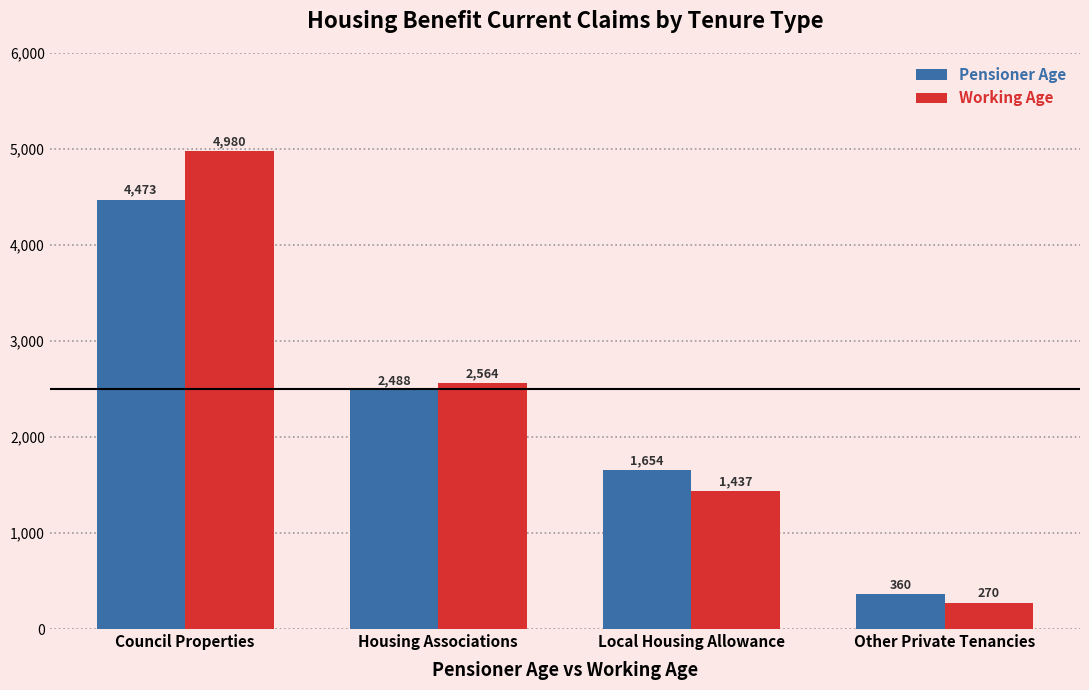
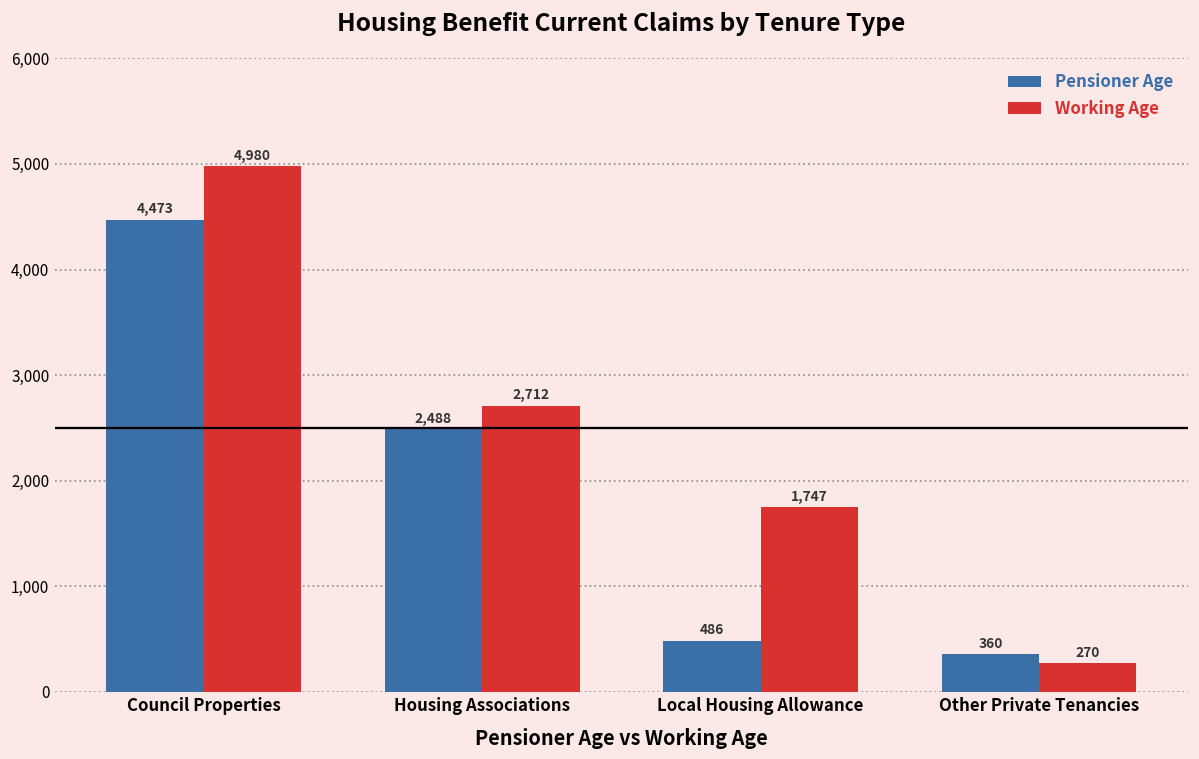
  {
    "Pensioner Age": {
      "Council Properties": "4,473",
      "Housing Associations": "2,488",
-     "Local Housing Allowance": "1,654",
+     "Local Housing Allowance": "486",
      "Other Private Tenancies": "360"
    },
    "Working Age": {
      "Council Properties": "4,980",
-     "Housing Associations": "2,564",
-     "Local Housing Allowance": "1,437",
+     "Housing Associations": "2,712",
+     "Local Housing Allowance": "1,747",
      "Other Private Tenancies": "270"
    }
  }
